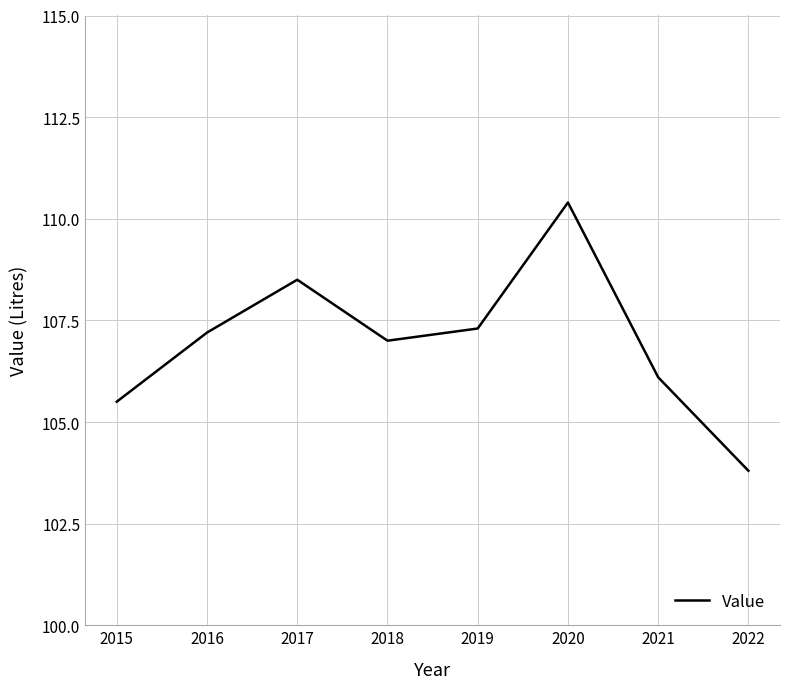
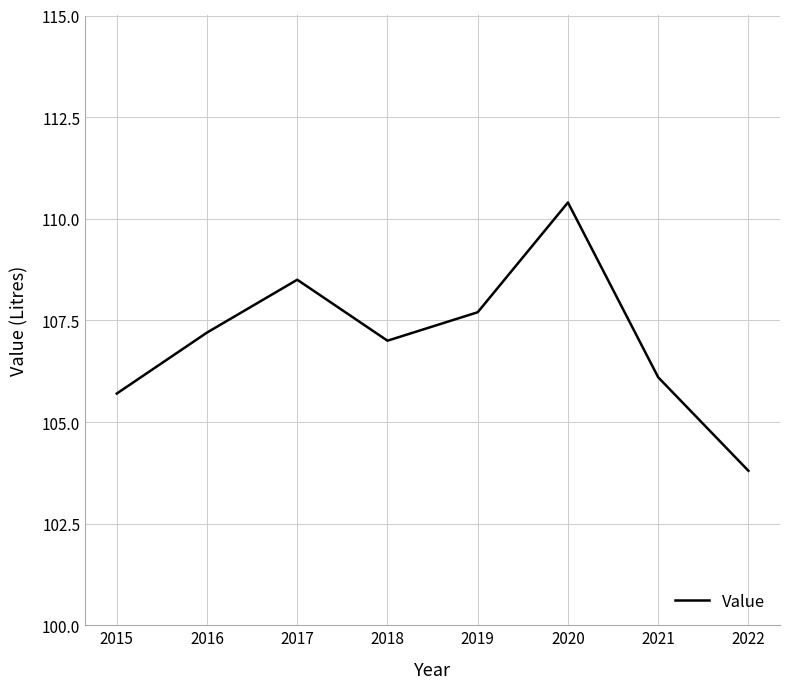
  {
-   "2015": 105.5,
+   "2015": 105.7,
    "2016": 107.2,
    "2017": 108.5,
    "2018": 107.0,
-   "2019": 107.3,
+   "2019": 107.7,
    "2020": 110.4,
    "2021": 106.1,
    "2022": 103.8
  }
